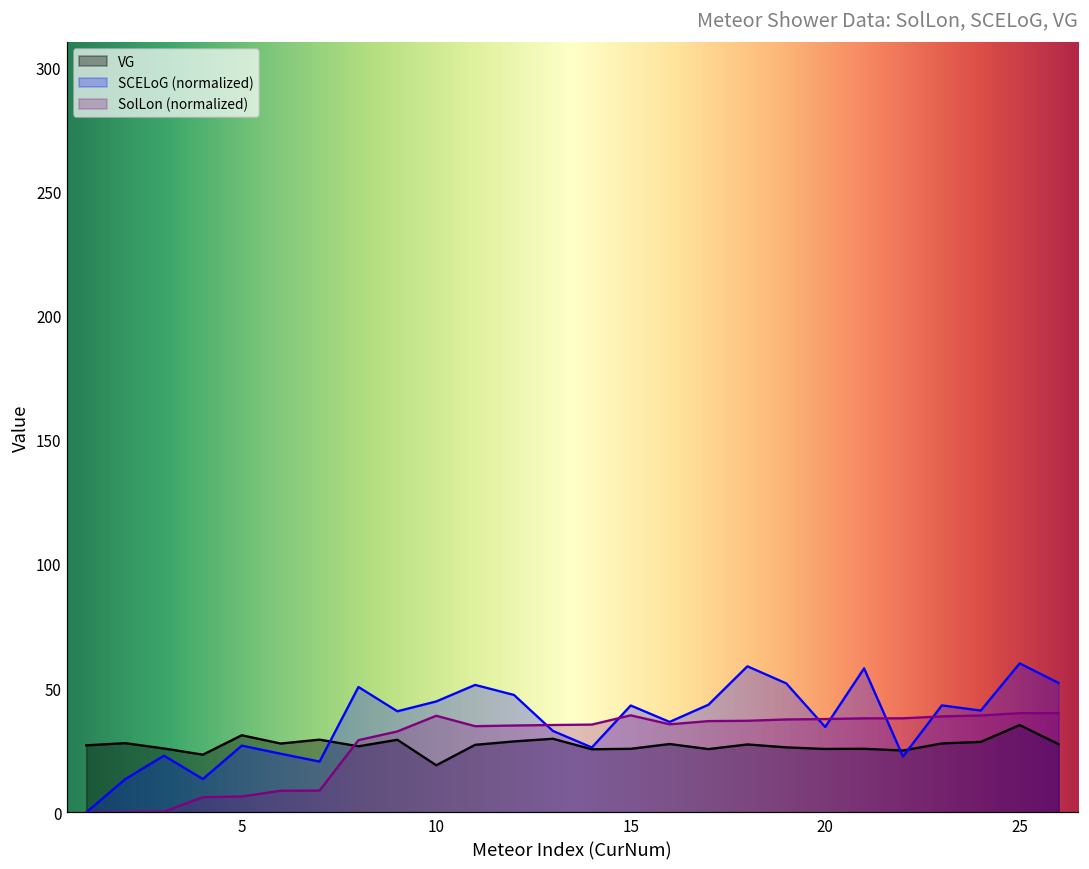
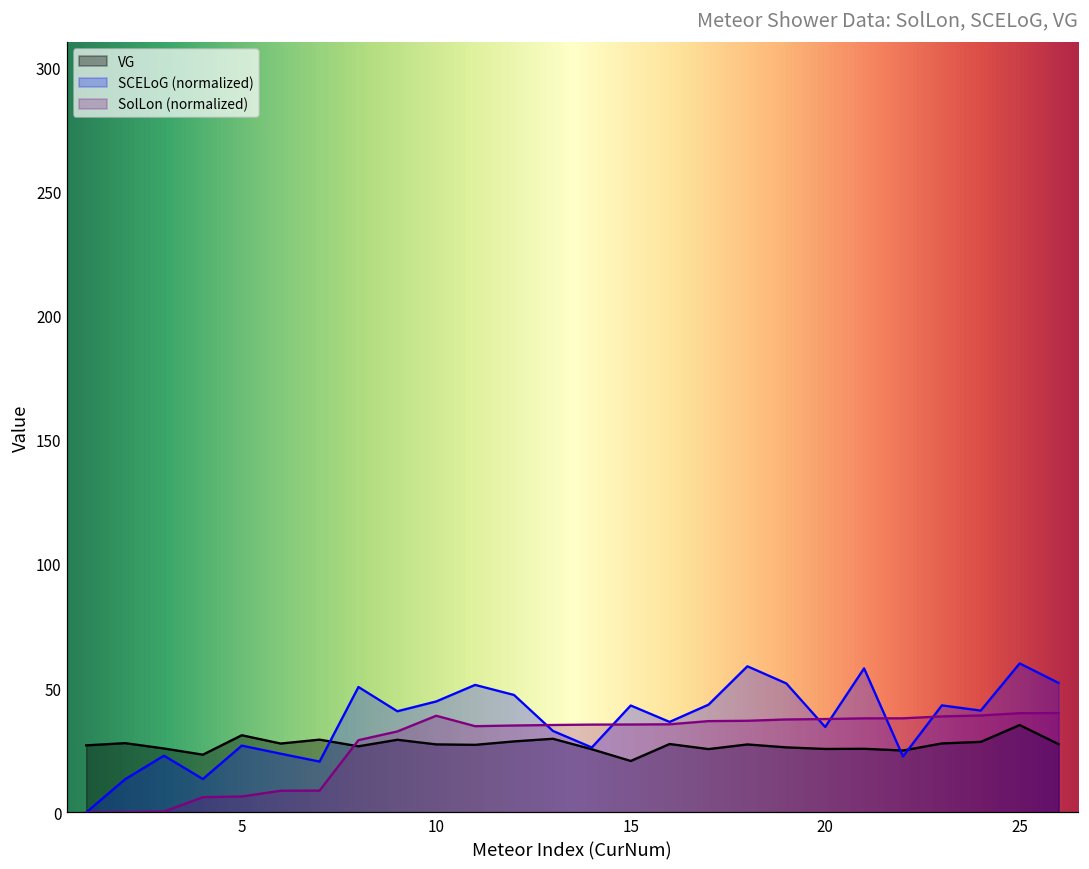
  {
    "VG": {
      "5": 31,
-     "10": 19,
-     "15": 26,
+     "10": 27,
+     "15": 21,
      "20": 26,
      "25": 35
    },
    "SCELoG (normalized)": {
      "5": 27,
      "10": 45,
      "15": 43,
      "20": 34,
      "25": 60
    },
    "SolLon (normalized)": {
      "5": 6,
      "10": 39,
-     "15": 39,
+     "15": 35,
      "20": 38,
      "25": 40
    }
  }
